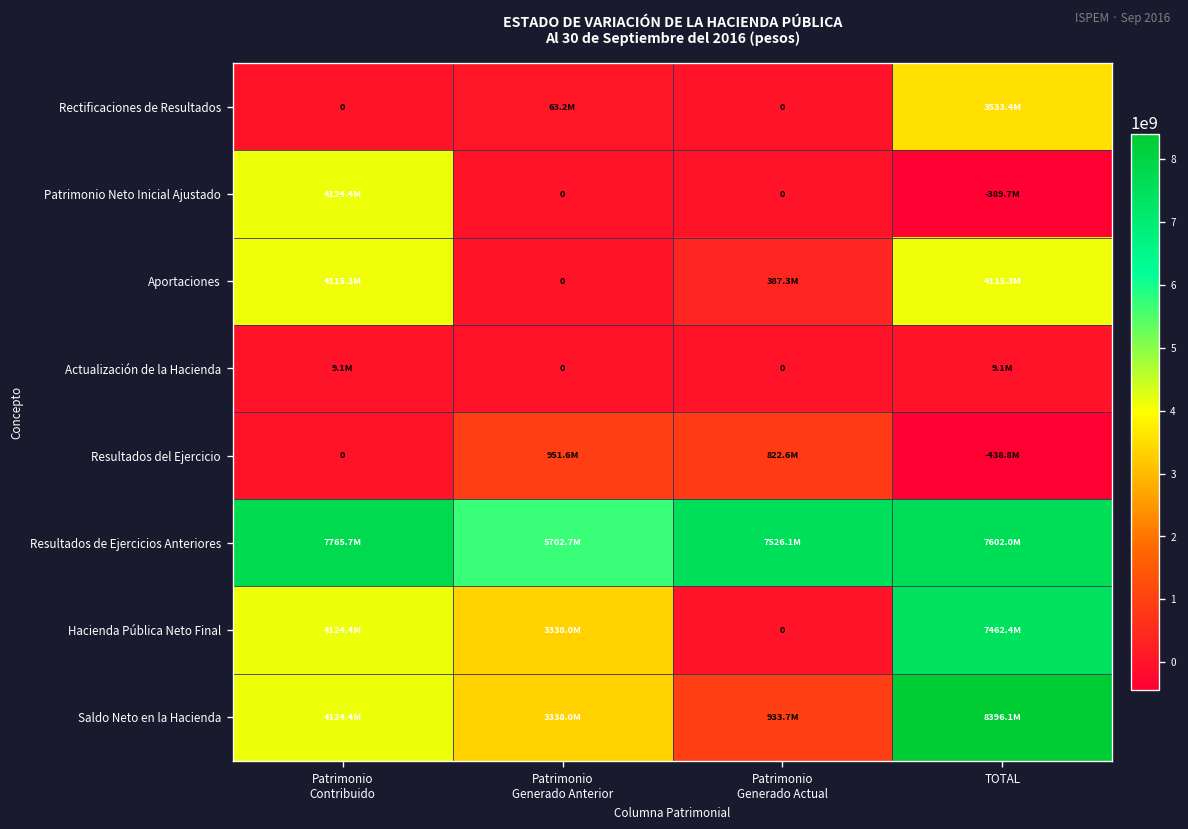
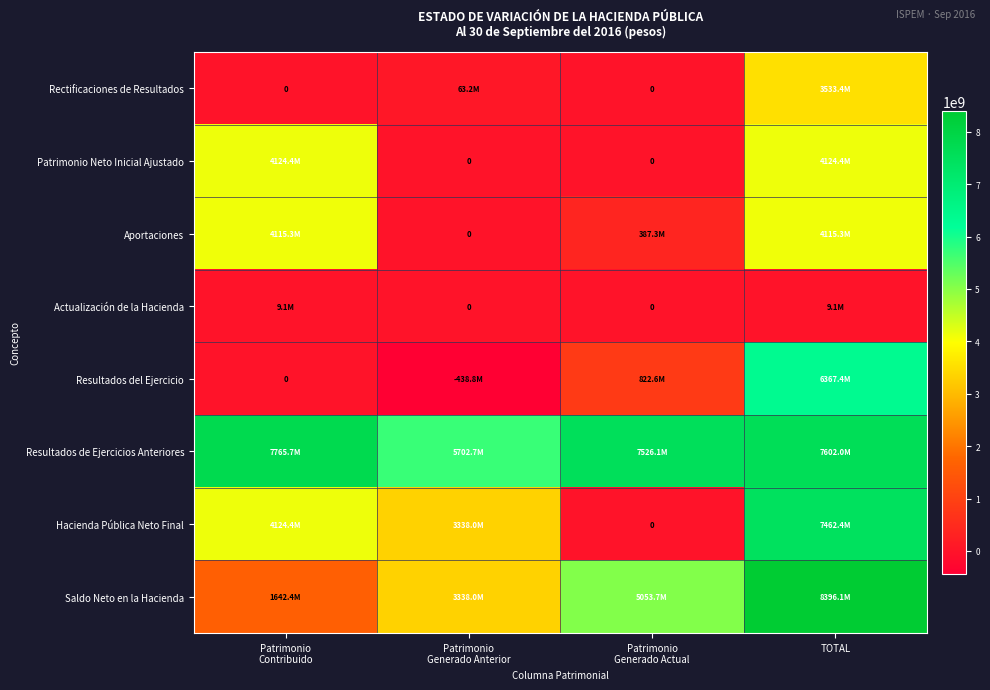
  {
    "Rectificaciones de Resultados": {
      "Patrimonio Contribuido": "0",
      "Patrimonio Generado Anterior": "63.2M",
      "Patrimonio Generado Actual": "0",
      "TOTAL": "3533.4M"
    },
    "Patrimonio Neto Inicial Ajustado": {
      "Patrimonio Contribuido": "4124.4M",
      "Patrimonio Generado Anterior": "0",
      "Patrimonio Generado Actual": "0",
-     "TOTAL": "-389.7M"
+     "TOTAL": "4124.4M"
    },
    "Aportaciones": {
      "Patrimonio Contribuido": "4115.3M",
      "Patrimonio Generado Anterior": "0",
      "Patrimonio Generado Actual": "387.3M",
      "TOTAL": "4115.3M"
    },
    "Actualización de la Hacienda": {
      "Patrimonio Contribuido": "9.1M",
      "Patrimonio Generado Anterior": "0",
      "Patrimonio Generado Actual": "0",
      "TOTAL": "9.1M"
    },
    "Resultados del Ejercicio": {
      "Patrimonio Contribuido": "0",
-     "Patrimonio Generado Anterior": "951.6M",
+     "Patrimonio Generado Anterior": "-438.8M",
      "Patrimonio Generado Actual": "822.6M",
-     "TOTAL": "-438.8M"
+     "TOTAL": "6367.4M"
    },
    "Resultados de Ejercicios Anteriores": {
      "Patrimonio Contribuido": "7765.7M",
      "Patrimonio Generado Anterior": "5702.7M",
      "Patrimonio Generado Actual": "7526.1M",
      "TOTAL": "7602.0M"
    },
    "Hacienda Pública Neto Final": {
      "Patrimonio Contribuido": "4124.4M",
      "Patrimonio Generado Anterior": "3338.0M",
      "Patrimonio Generado Actual": "0",
      "TOTAL": "7462.4M"
    },
    "Saldo Neto en la Hacienda": {
-     "Patrimonio Contribuido": "4124.4M",
+     "Patrimonio Contribuido": "1642.4M",
      "Patrimonio Generado Anterior": "3338.0M",
-     "Patrimonio Generado Actual": "933.7M",
+     "Patrimonio Generado Actual": "5053.7M",
      "TOTAL": "8396.1M"
    }
  }
